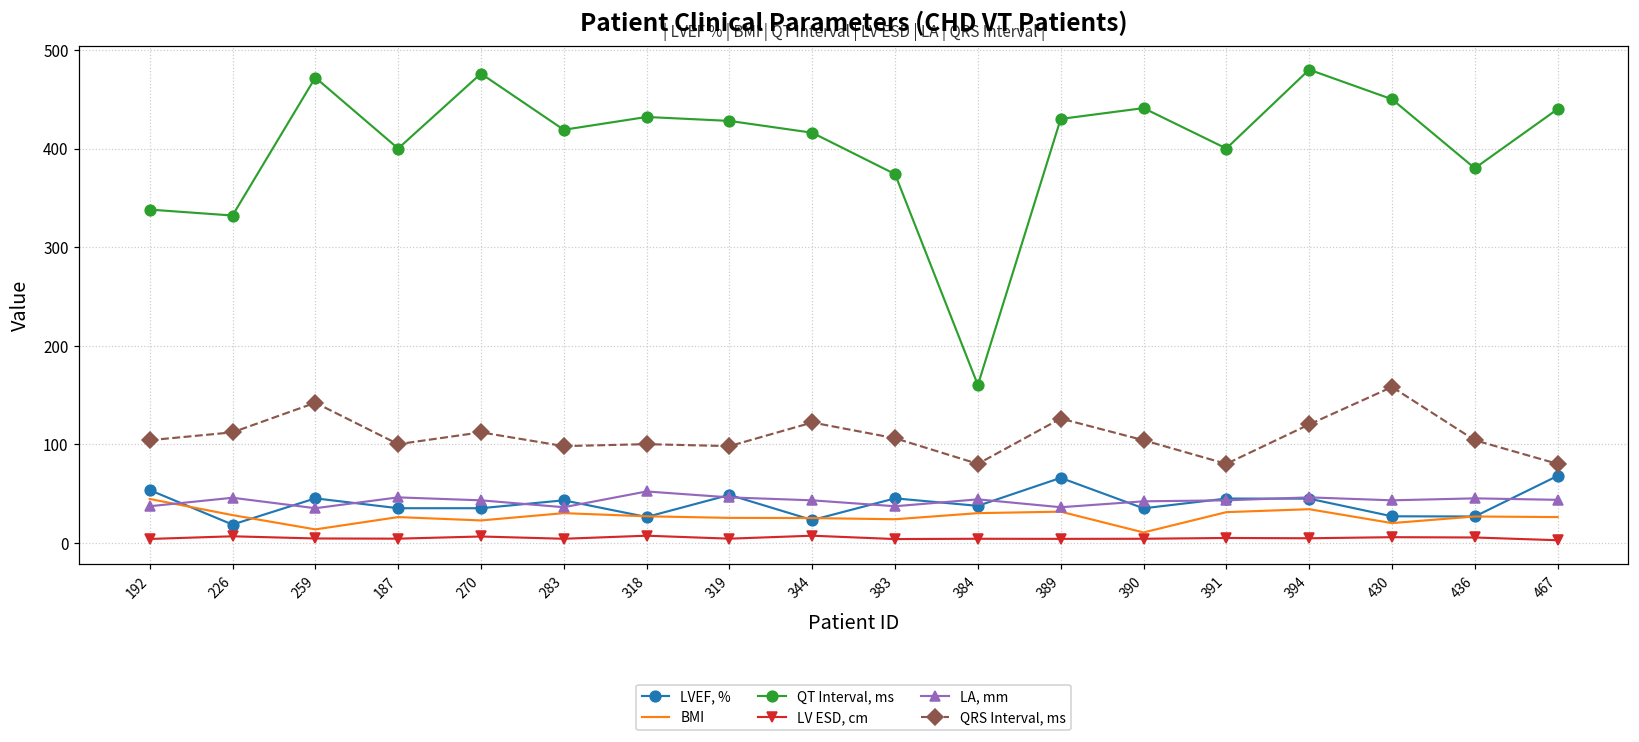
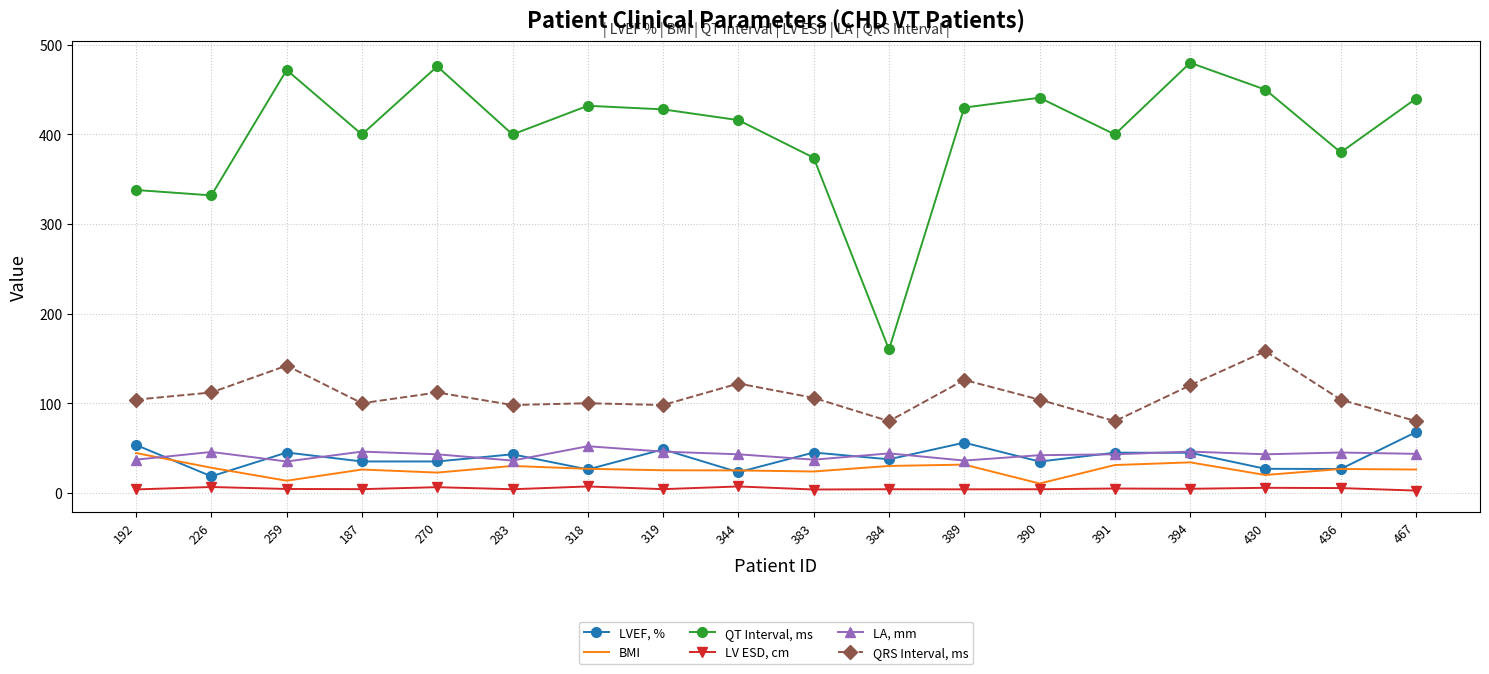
  {
    "LVEF, %": {
      "192": 50,
      "226": 20,
      "259": 50,
      "187": 40,
      "270": 40,
      "283": 40,
      "383": 50,
      "384": 40,
-     "389": 70,
+     "389": 60,
      "390": 30,
      "430": 30,
      "467": 70
    },
    "BMI": {
      "192": 40,
      "226": 30,
      "259": 10,
      "187": 30,
      "270": 20,
      "283": 30,
      "319": 30,
      "383": 20,
      "384": 30,
      "389": 30,
      "390": 10,
      "391": 30,
      "394": 30,
      "430": 20,
      "467": 30
    },
    "QT Interval, ms": {
      "192": 340,
      "226": 330,
      "259": 470,
      "187": 400,
      "270": 480,
-     "283": 420,
+     "283": 400,
      "318": 430,
      "319": 430,
      "344": 420,
      "383": 370,
      "384": 160,
      "389": 430,
      "390": 440,
      "391": 400,
      "394": 480,
      "430": 450,
      "436": 380,
      "467": 440
    },
    "LV ESD, cm": {
      "192": 0,
      "226": 10,
      "259": 0,
      "187": 0,
      "270": 10,
      "283": 0,
      "318": 10,
      "319": 0,
      "344": 10,
      "383": 0,
      "384": 0,
      "389": 0,
      "390": 0,
      "391": 0,
      "394": 0,
      "430": 10,
      "436": 10,
      "467": 0
    },
    "LA, mm": {
      "192": 40,
      "226": 50,
      "259": 40,
      "187": 50,
      "270": 40,
      "283": 40,
      "318": 50,
      "344": 40,
      "383": 40,
      "384": 40,
      "389": 40,
      "390": 40,
      "430": 40,
      "436": 50,
      "467": 40
    },
    "QRS Interval, ms": {
      "192": 100,
      "226": 110,
      "259": 140,
      "187": 100,
      "270": 110,
      "283": 100,
      "318": 100,
      "319": 100,
      "344": 120,
      "383": 110,
      "384": 80,
      "389": 130,
      "390": 100,
      "391": 80,
      "394": 120,
      "430": 160,
      "436": 100,
      "467": 80
    }
  }
